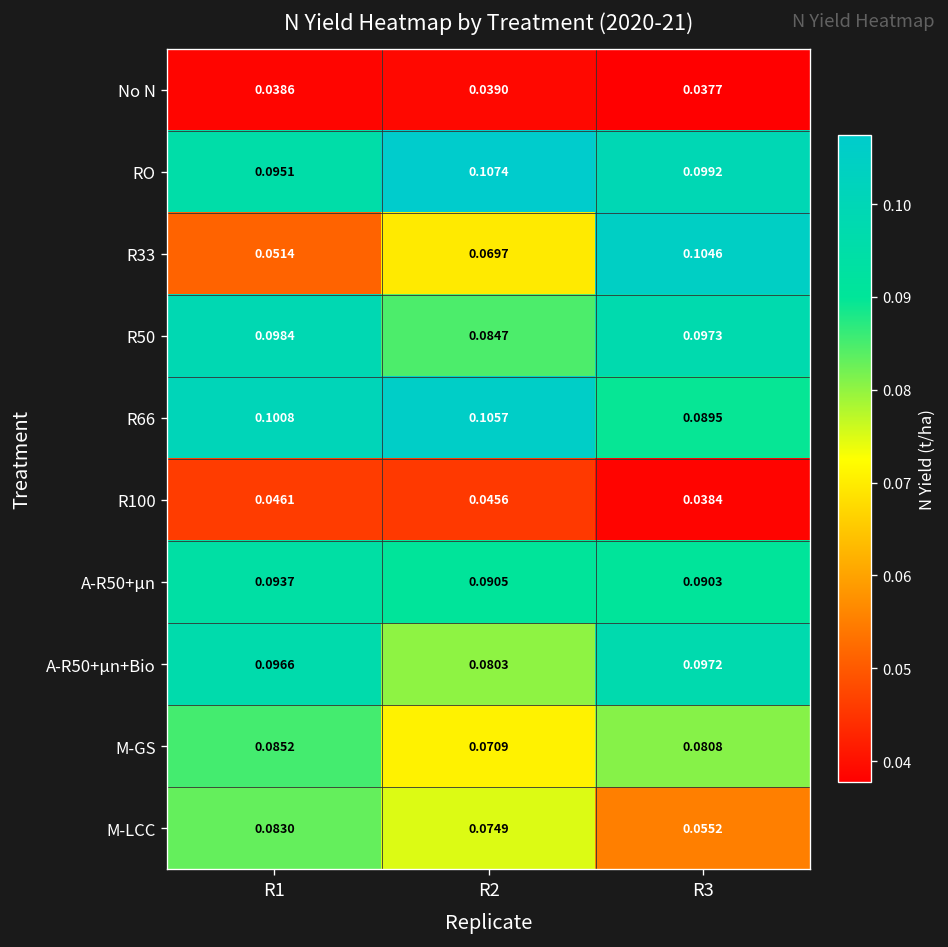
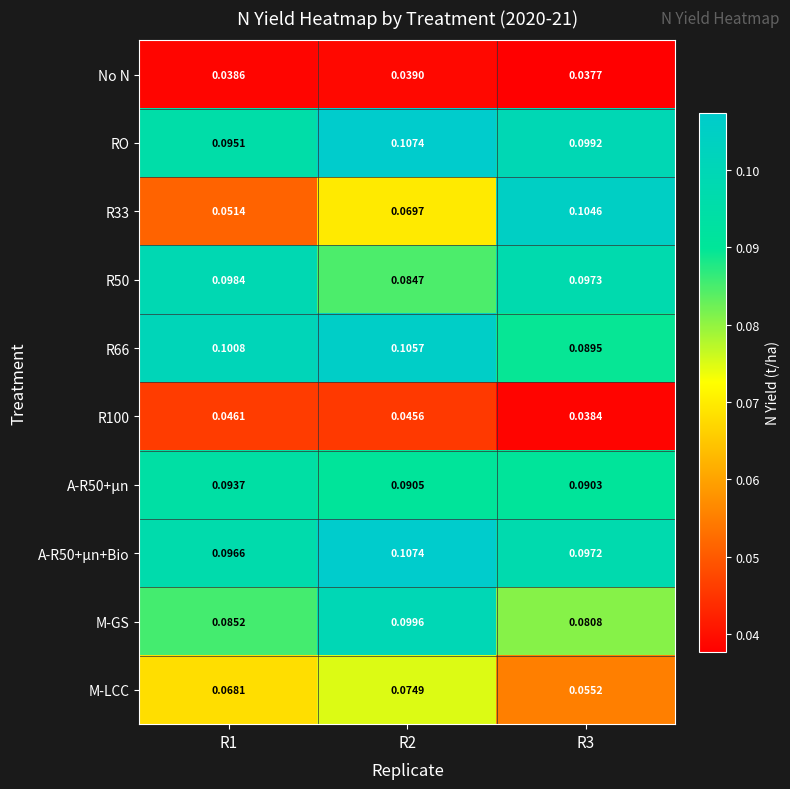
  {
    "No N": {
      "R1": 0.0386,
      "R2": 0.0390,
      "R3": 0.0377
    },
    "RO": {
      "R1": 0.0951,
      "R2": 0.1074,
      "R3": 0.0992
    },
    "R33": {
      "R1": 0.0514,
      "R2": 0.0697,
      "R3": 0.1046
    },
    "R50": {
      "R1": 0.0984,
      "R2": 0.0847,
      "R3": 0.0973
    },
    "R66": {
      "R1": 0.1008,
      "R2": 0.1057,
      "R3": 0.0895
    },
    "R100": {
      "R1": 0.0461,
      "R2": 0.0456,
      "R3": 0.0384
    },
    "A-R50+µn": {
      "R1": 0.0937,
      "R2": 0.0905,
      "R3": 0.0903
    },
    "A-R50+µn+Bio": {
      "R1": 0.0966,
-     "R2": 0.0803,
+     "R2": 0.1074,
      "R3": 0.0972
    },
    "M-GS": {
      "R1": 0.0852,
-     "R2": 0.0709,
+     "R2": 0.0996,
      "R3": 0.0808
    },
    "M-LCC": {
-     "R1": 0.0830,
+     "R1": 0.0681,
      "R2": 0.0749,
      "R3": 0.0552
    }
  }
